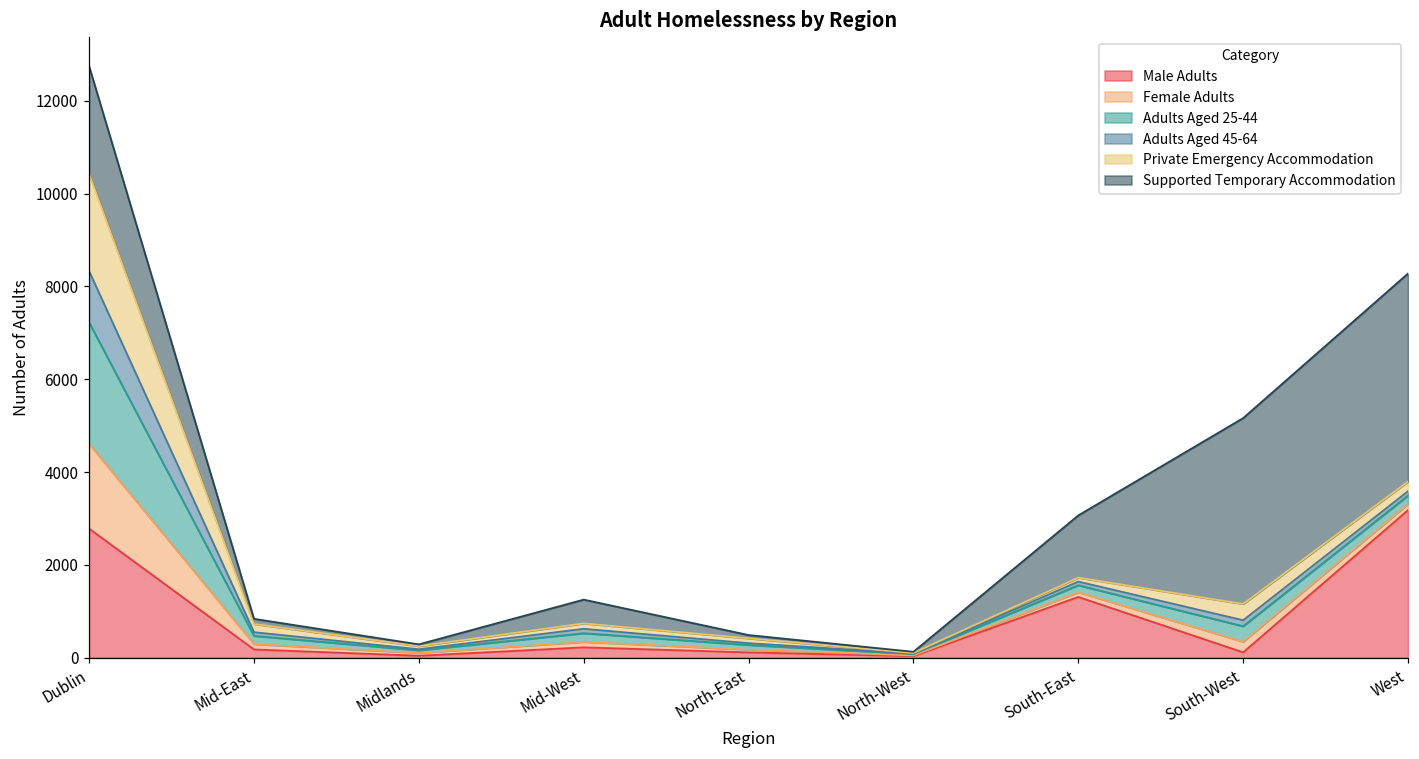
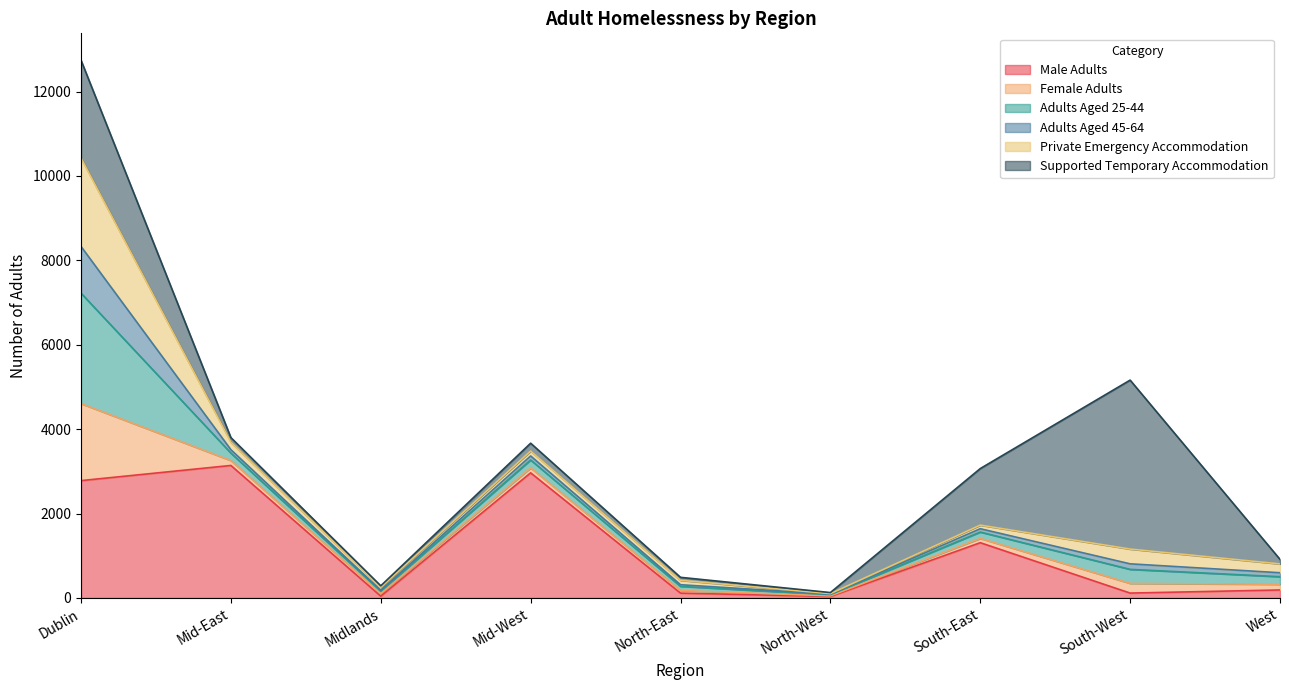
  {
    "Male Adults": {
      "Dublin": 2800,
-     "Mid-East": 200,
+     "Mid-East": 3100,
      "Midlands": 0,
-     "Mid-West": 200,
+     "Mid-West": 3000,
      "North-East": 100,
      "South-East": 1300,
      "South-West": 100,
-     "West": 3200
+     "West": 200
    },
    "Supported Temporary Accommodation": {
      "Dublin": 2300,
      "Mid-East": 100,
-     "Mid-West": 500,
+     "Mid-West": 200,
      "North-East": 100,
      "South-East": 1300,
      "South-West": 4000,
-     "West": 4500
+     "West": 100
    }
  }
